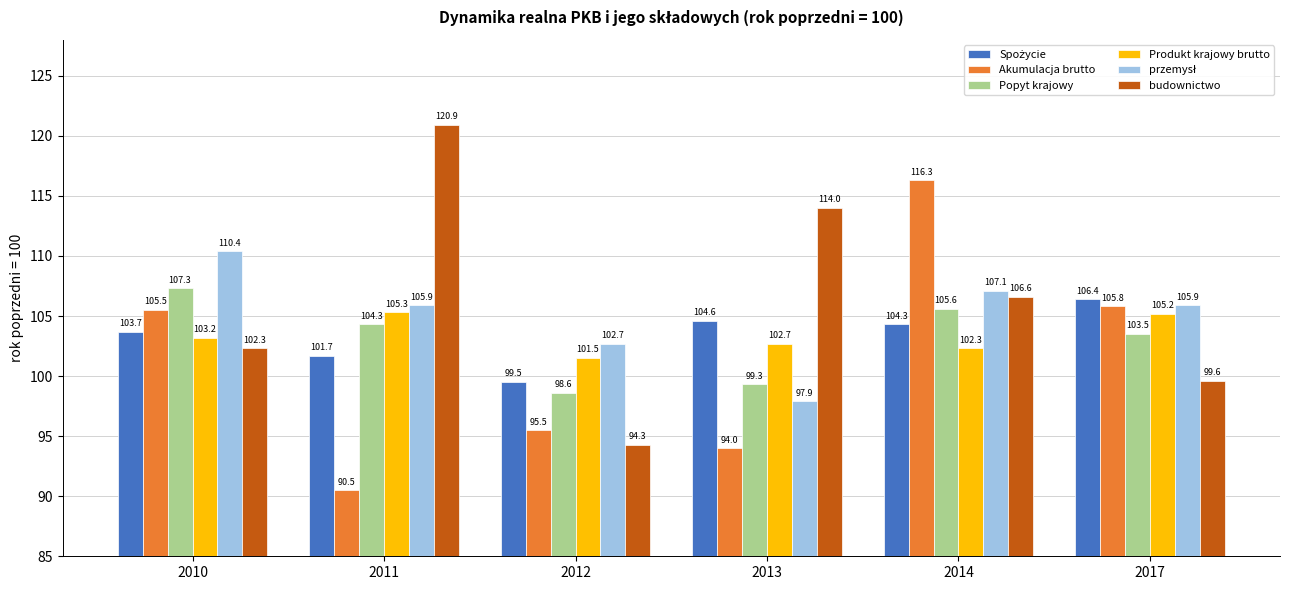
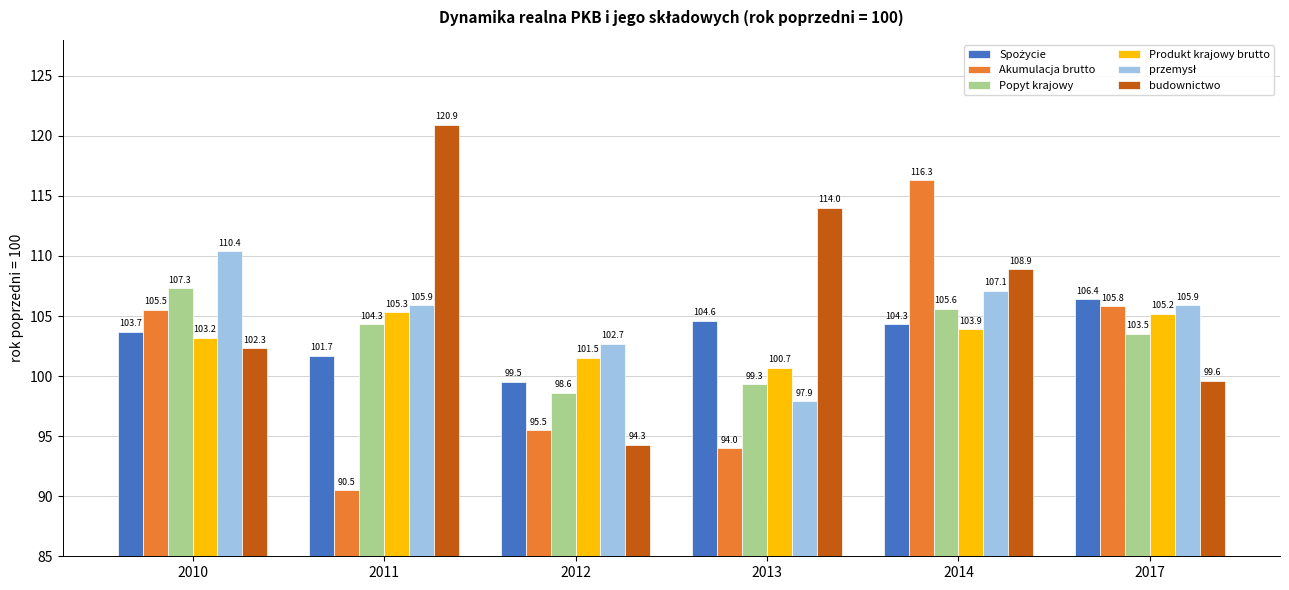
  {
    "Spożycie": {
      "2010": 103.7,
      "2011": 101.7,
      "2012": 99.5,
      "2013": 104.6,
      "2014": 104.3,
      "2017": 106.4
    },
    "Akumulacja brutto": {
      "2010": 105.5,
      "2011": 90.5,
      "2012": 95.5,
      "2013": 94.0,
      "2014": 116.3,
      "2017": 105.8
    },
    "Popyt krajowy": {
      "2010": 107.3,
      "2011": 104.3,
      "2012": 98.6,
      "2013": 99.3,
      "2014": 105.6,
      "2017": 103.5
    },
    "Produkt krajowy brutto": {
      "2010": 103.2,
      "2011": 105.3,
      "2012": 101.5,
-     "2013": 102.7,
-     "2014": 102.3,
+     "2013": 100.7,
+     "2014": 103.9,
      "2017": 105.2
    },
    "przemysł": {
      "2010": 110.4,
      "2011": 105.9,
      "2012": 102.7,
      "2013": 97.9,
      "2014": 107.1,
      "2017": 105.9
    },
    "budownictwo": {
      "2010": 102.3,
      "2011": 120.9,
      "2012": 94.3,
      "2013": 114.0,
-     "2014": 106.6,
+     "2014": 108.9,
      "2017": 99.6
    }
  }
